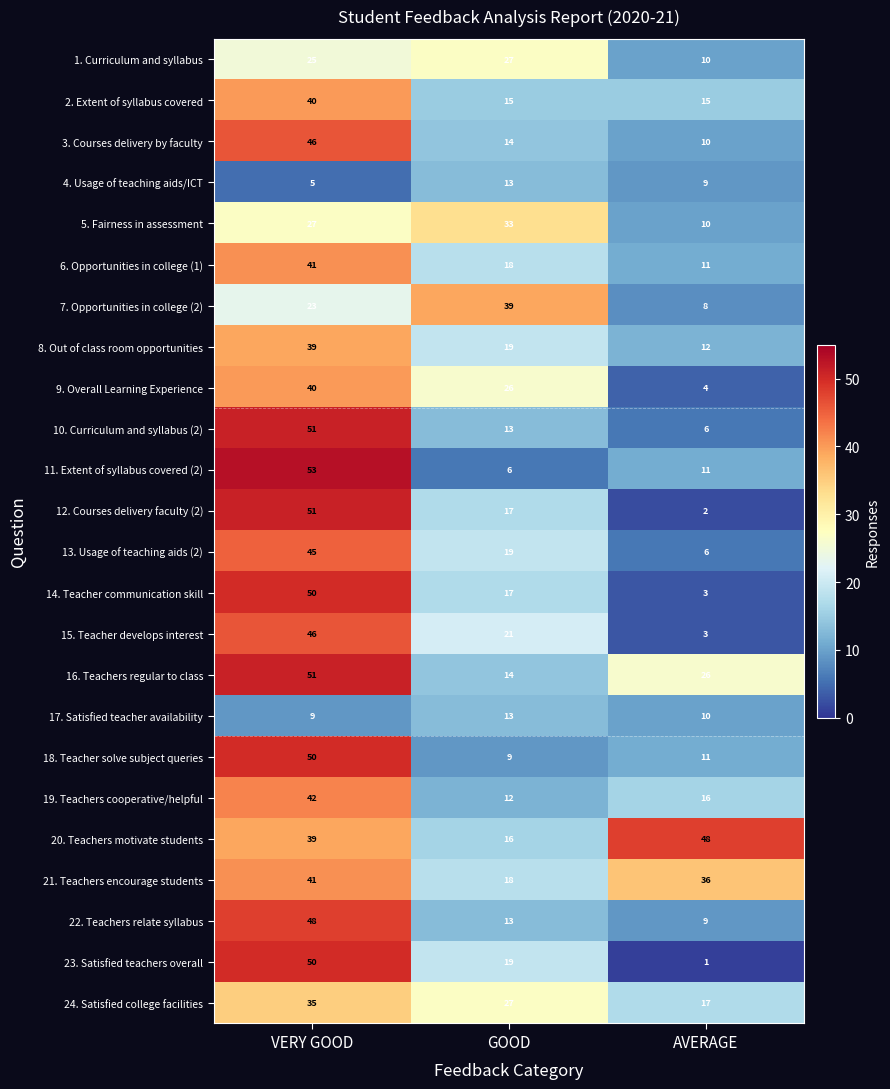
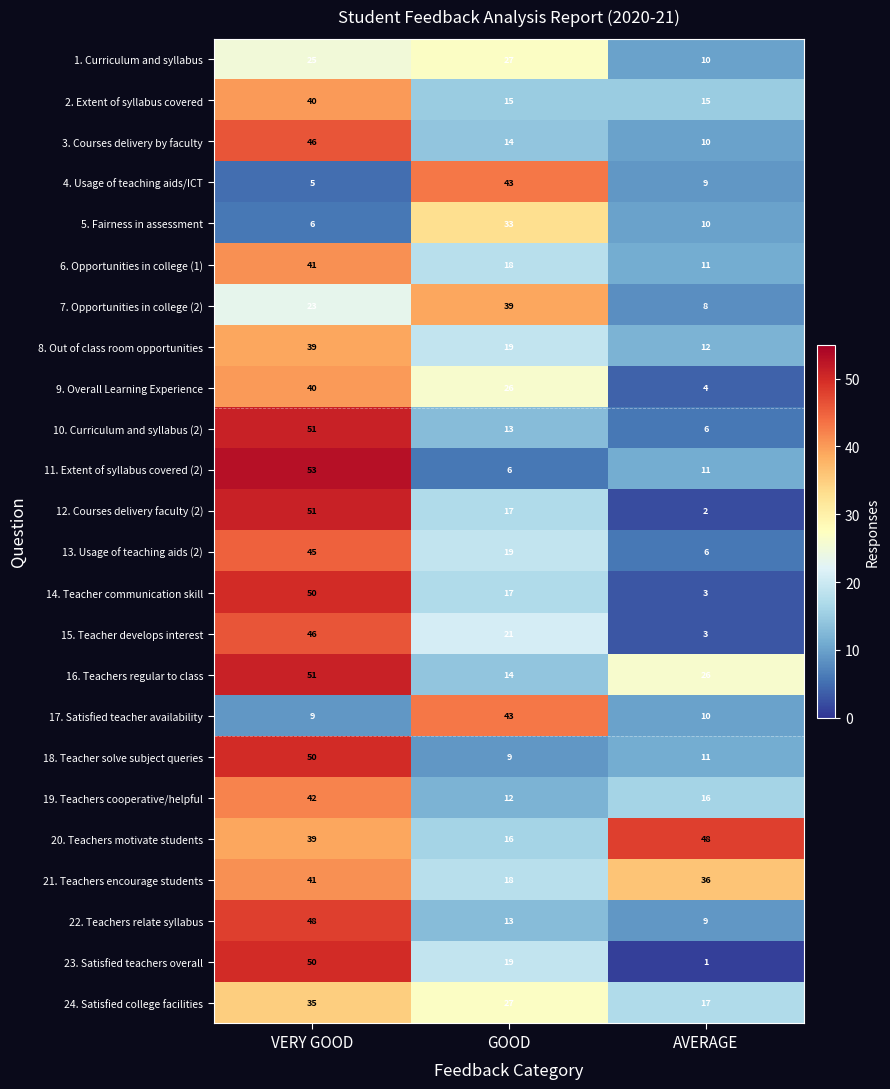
  {
    "1. Curriculum and syllabus": {
      "GOOD": 27,
      "AVERAGE": 10
    },
    "2. Extent of syllabus covered": {
      "VERY GOOD": 40,
      "GOOD": 15,
      "AVERAGE": 15
    },
    "3. Courses delivery by faculty": {
      "VERY GOOD": 46,
      "GOOD": 14,
      "AVERAGE": 10
    },
    "4. Usage of teaching aids/ICT": {
      "VERY GOOD": 5,
-     "GOOD": 13,
+     "GOOD": 43,
      "AVERAGE": 9
    },
    "5. Fairness in assessment": {
-     "VERY GOOD": 27,
+     "VERY GOOD": 6,
      "GOOD": 33,
      "AVERAGE": 10
    },
    "6. Opportunities in college (1)": {
      "VERY GOOD": 41,
      "GOOD": 18,
      "AVERAGE": 11
    },
    "7. Opportunities in college (2)": {
      "GOOD": 39,
      "AVERAGE": 8
    },
    "8. Out of class room opportunities": {
      "VERY GOOD": 39,
      "GOOD": 19,
      "AVERAGE": 12
    },
    "9. Overall Learning Experience": {
      "VERY GOOD": 40,
      "GOOD": 26,
      "AVERAGE": 4
    },
    "10. Curriculum and syllabus (2)": {
      "VERY GOOD": 51,
      "GOOD": 13,
      "AVERAGE": 6
    },
    "11. Extent of syllabus covered (2)": {
      "VERY GOOD": 53,
      "GOOD": 6,
      "AVERAGE": 11
    },
    "12. Courses delivery faculty (2)": {
      "VERY GOOD": 51,
      "GOOD": 17,
      "AVERAGE": 2
    },
    "13. Usage of teaching aids (2)": {
      "VERY GOOD": 45,
      "GOOD": 19,
      "AVERAGE": 6
    },
    "14. Teacher communication skill": {
      "VERY GOOD": 50,
      "GOOD": 17,
      "AVERAGE": 3
    },
    "15. Teacher develops interest": {
      "VERY GOOD": 46,
      "AVERAGE": 3
    },
    "16. Teachers regular to class": {
      "VERY GOOD": 51,
      "GOOD": 14,
      "AVERAGE": 26
    },
    "17. Satisfied teacher availability": {
      "VERY GOOD": 9,
-     "GOOD": 13,
+     "GOOD": 43,
      "AVERAGE": 10
    },
    "18. Teacher solve subject queries": {
      "VERY GOOD": 50,
      "GOOD": 9,
      "AVERAGE": 11
    },
    "19. Teachers cooperative/helpful": {
      "VERY GOOD": 42,
      "GOOD": 12,
      "AVERAGE": 16
    },
    "20. Teachers motivate students": {
      "VERY GOOD": 39,
      "GOOD": 16,
      "AVERAGE": 48
    },
    "21. Teachers encourage students": {
      "VERY GOOD": 41,
      "GOOD": 18,
      "AVERAGE": 36
    },
    "22. Teachers relate syllabus": {
      "VERY GOOD": 48,
      "GOOD": 13,
      "AVERAGE": 9
    },
    "23. Satisfied teachers overall": {
      "VERY GOOD": 50,
      "GOOD": 19,
      "AVERAGE": 1
    },
    "24. Satisfied college facilities": {
      "VERY GOOD": 35,
      "GOOD": 27,
      "AVERAGE": 17
    }
  }
